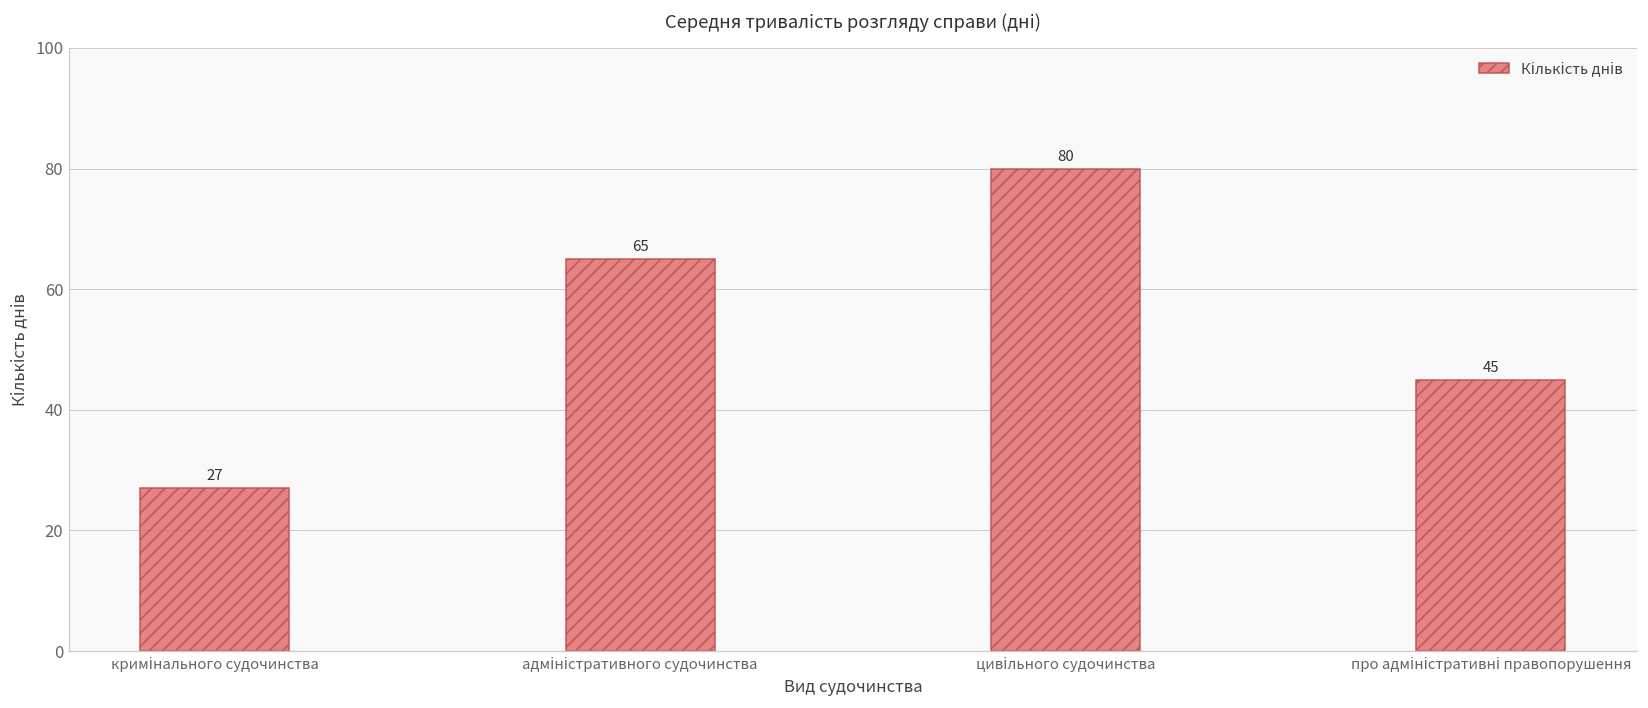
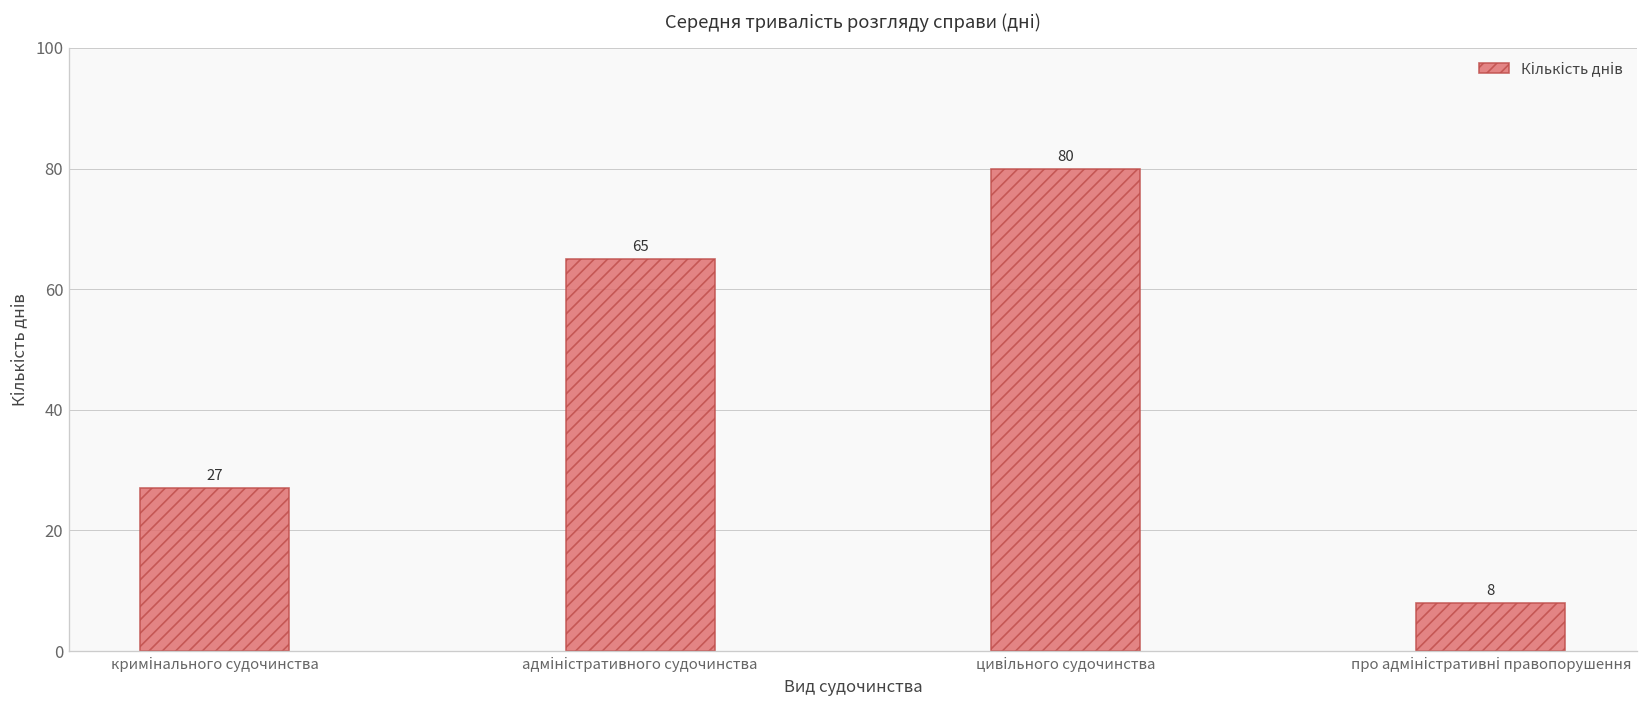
  {
    "кримінального судочинства": 27,
    "адміністративного судочинства": 65,
    "цивільного судочинства": 80,
-   "про адміністративні правопорушення": 45
+   "про адміністративні правопорушення": 8
  }
